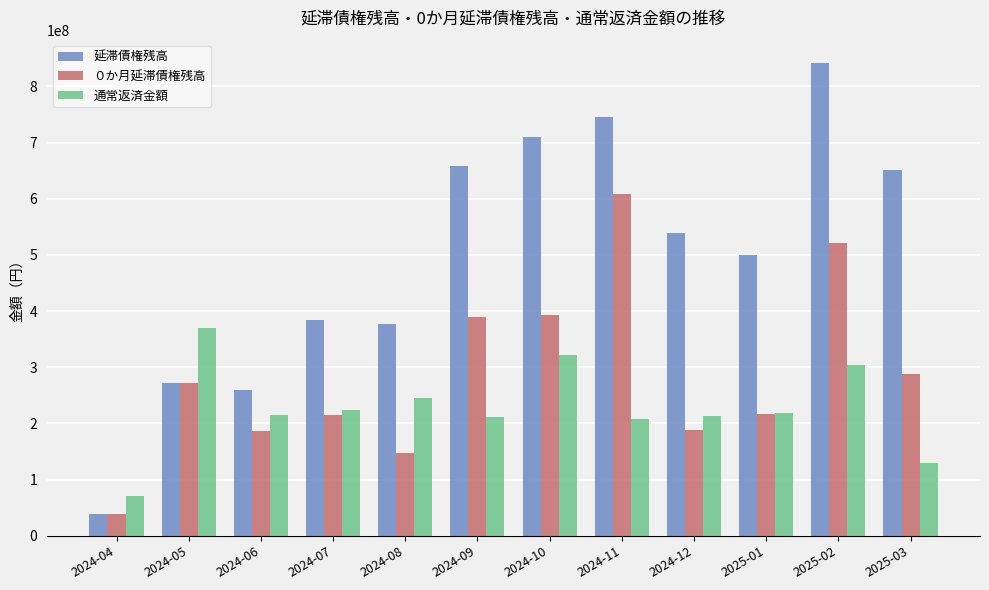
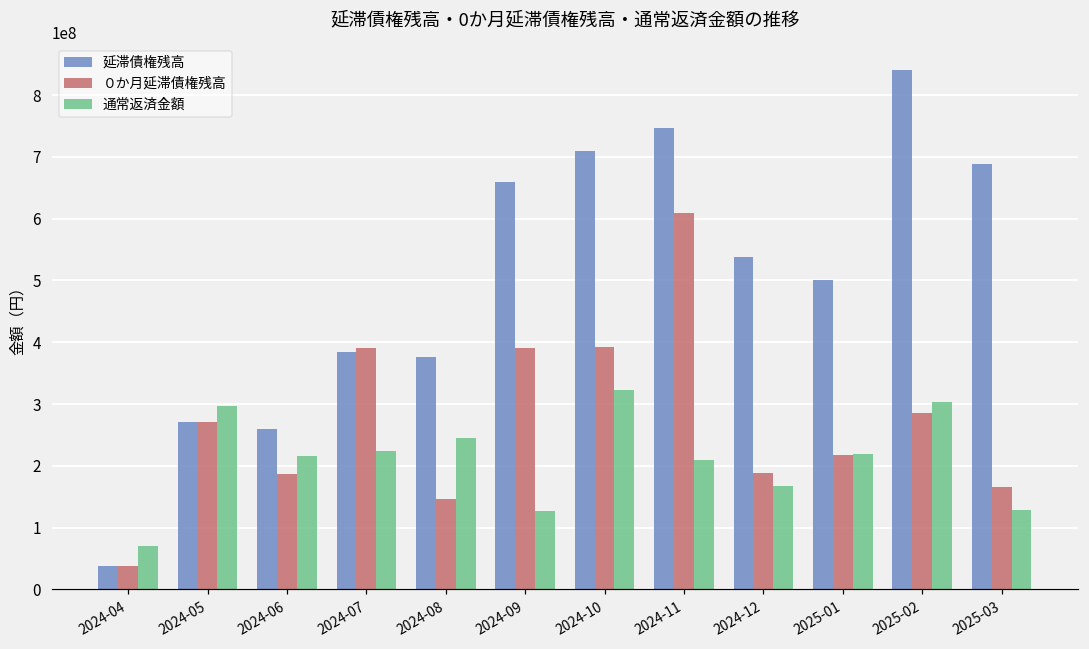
  {
    "延滞債権残高": {
      "2024-04": 40000000,
      "2024-05": 270000000,
      "2024-06": 260000000,
      "2024-07": 380000000,
      "2024-08": 380000000,
      "2024-09": 660000000,
      "2024-10": 710000000,
      "2024-11": 750000000,
      "2024-12": 540000000,
      "2025-01": 500000000,
      "2025-02": 840000000,
-     "2025-03": 650000000
+     "2025-03": 690000000
    },
    "０か月延滞債権残高": {
      "2024-04": 40000000,
      "2024-05": 270000000,
      "2024-06": 190000000,
-     "2024-07": 210000000,
+     "2024-07": 390000000,
      "2024-08": 150000000,
      "2024-09": 390000000,
      "2024-10": 390000000,
      "2024-11": 610000000,
      "2024-12": 190000000,
      "2025-01": 220000000,
-     "2025-02": 520000000,
-     "2025-03": 290000000
+     "2025-02": 290000000,
+     "2025-03": 160000000
    },
    "通常返済金額": {
      "2024-04": 70000000,
-     "2024-05": 370000000,
+     "2024-05": 300000000,
      "2024-06": 220000000,
      "2024-07": 220000000,
      "2024-08": 250000000,
-     "2024-09": 210000000,
+     "2024-09": 130000000,
      "2024-10": 320000000,
      "2024-11": 210000000,
-     "2024-12": 210000000,
+     "2024-12": 170000000,
      "2025-01": 220000000,
      "2025-02": 300000000,
      "2025-03": 130000000
    }
  }
